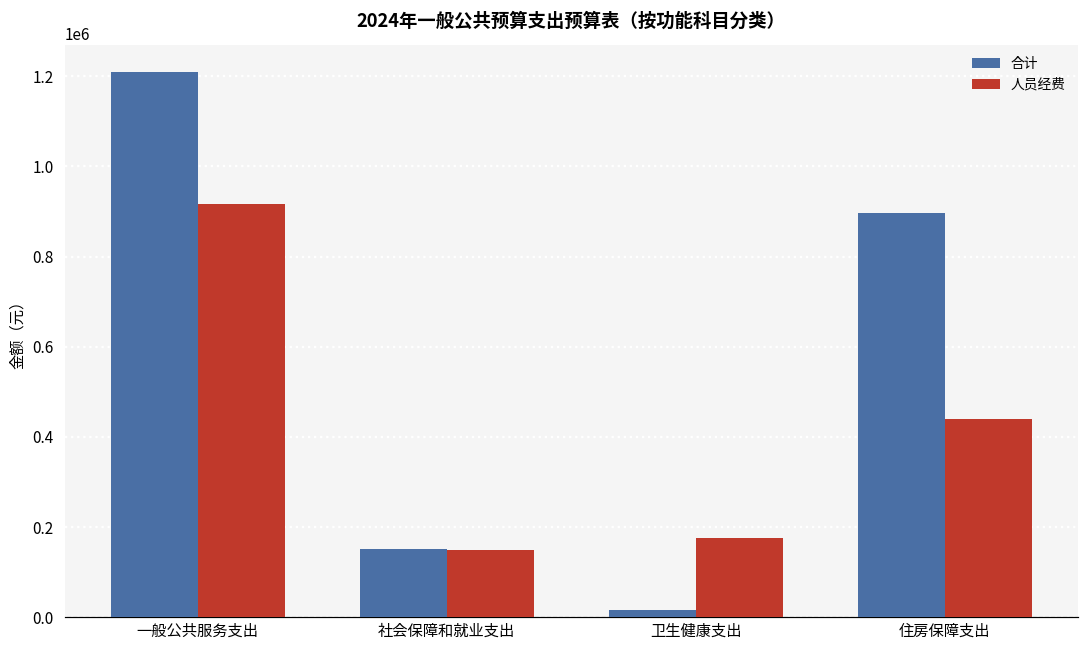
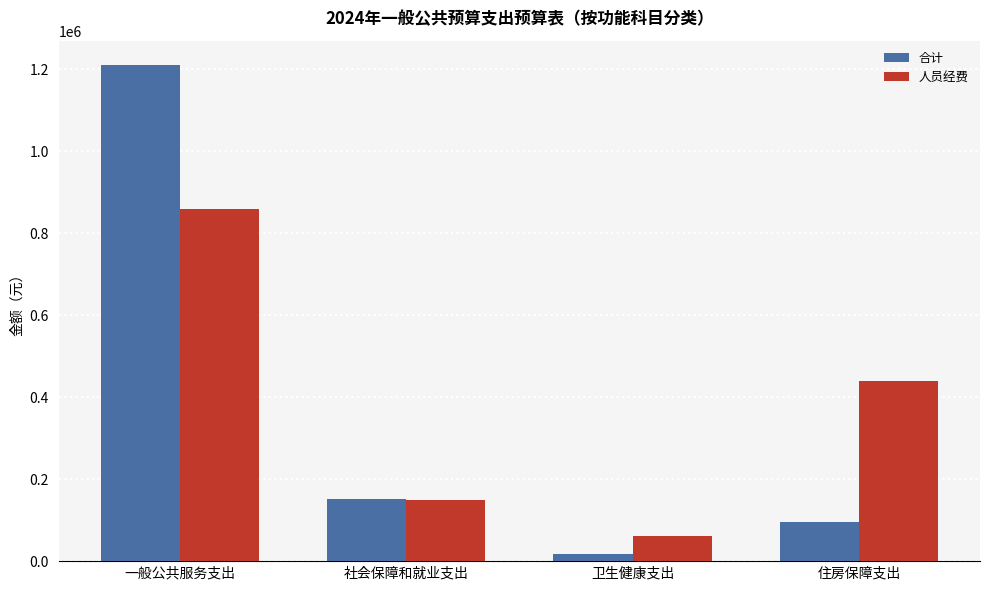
  {
    "合计": {
      "一般公共服务支出": 1210000,
      "社会保障和就业支出": 150000,
      "卫生健康支出": 20000,
-     "住房保障支出": 900000
+     "住房保障支出": 100000
    },
    "人员经费": {
-     "一般公共服务支出": 920000,
+     "一般公共服务支出": 860000,
      "社会保障和就业支出": 150000,
-     "卫生健康支出": 180000,
+     "卫生健康支出": 60000,
      "住房保障支出": 440000
    }
  }
